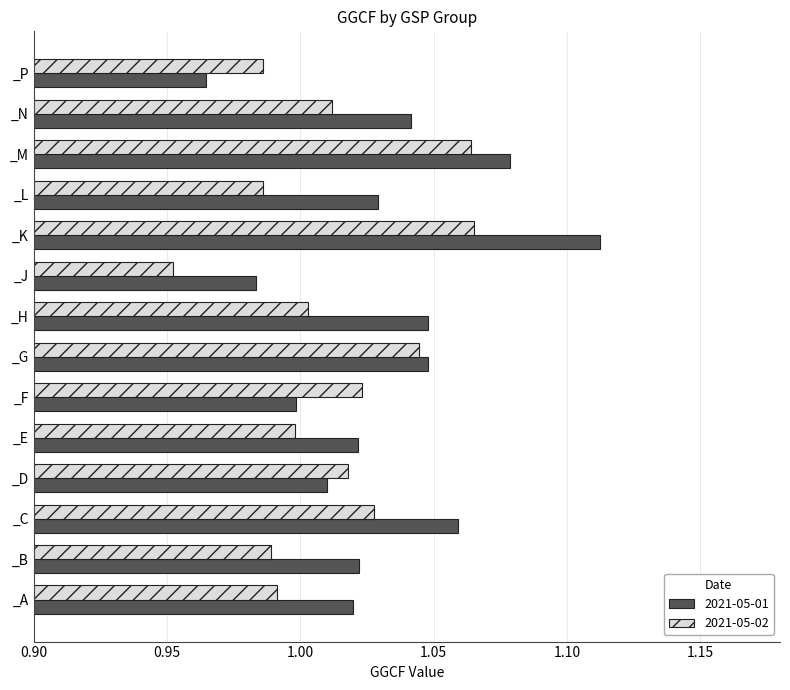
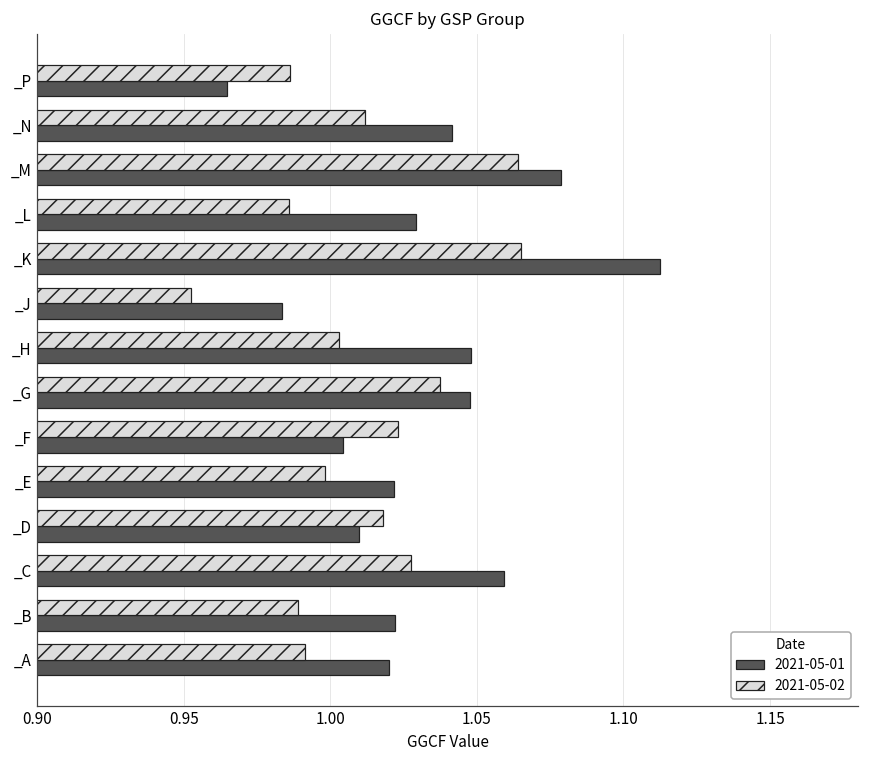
  {
    "2021-05-01": {
      "_P": 0.965,
      "_N": 1.042,
      "_M": 1.079,
      "_L": 1.029,
      "_K": 1.112,
      "_J": 0.983,
      "_H": 1.048,
      "_G": 1.048,
-     "_F": 0.999,
+     "_F": 1.004,
      "_E": 1.022,
      "_D": 1.010,
      "_C": 1.059,
      "_B": 1.022,
      "_A": 1.020
    },
    "2021-05-02": {
      "_P": 0.986,
      "_N": 1.012,
      "_M": 1.064,
      "_L": 0.986,
      "_K": 1.065,
      "_J": 0.952,
      "_H": 1.003,
-     "_G": 1.044,
+     "_G": 1.037,
      "_F": 1.023,
      "_E": 0.998,
      "_D": 1.018,
      "_C": 1.028,
      "_B": 0.989,
      "_A": 0.991
    }
  }
